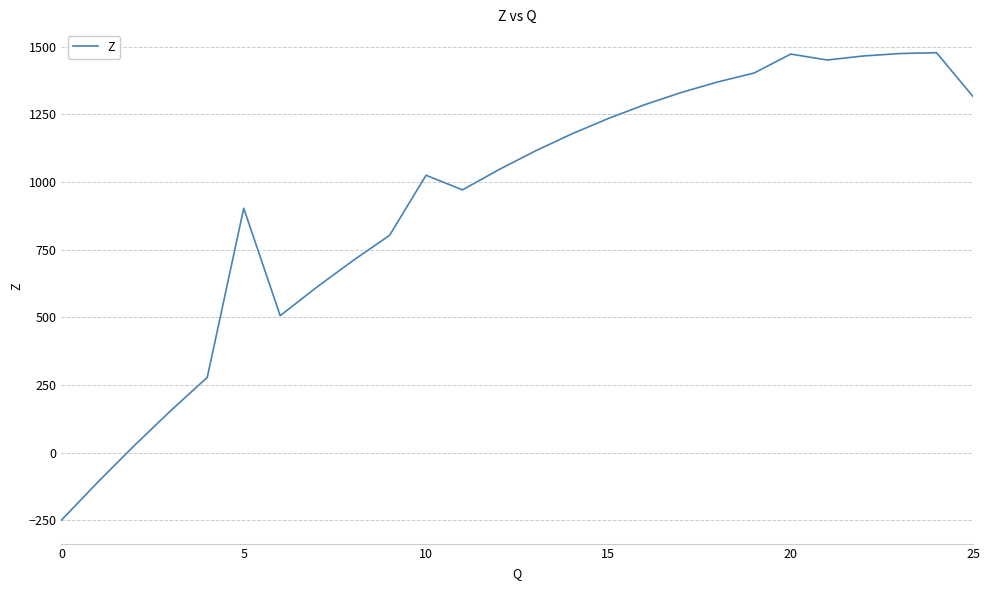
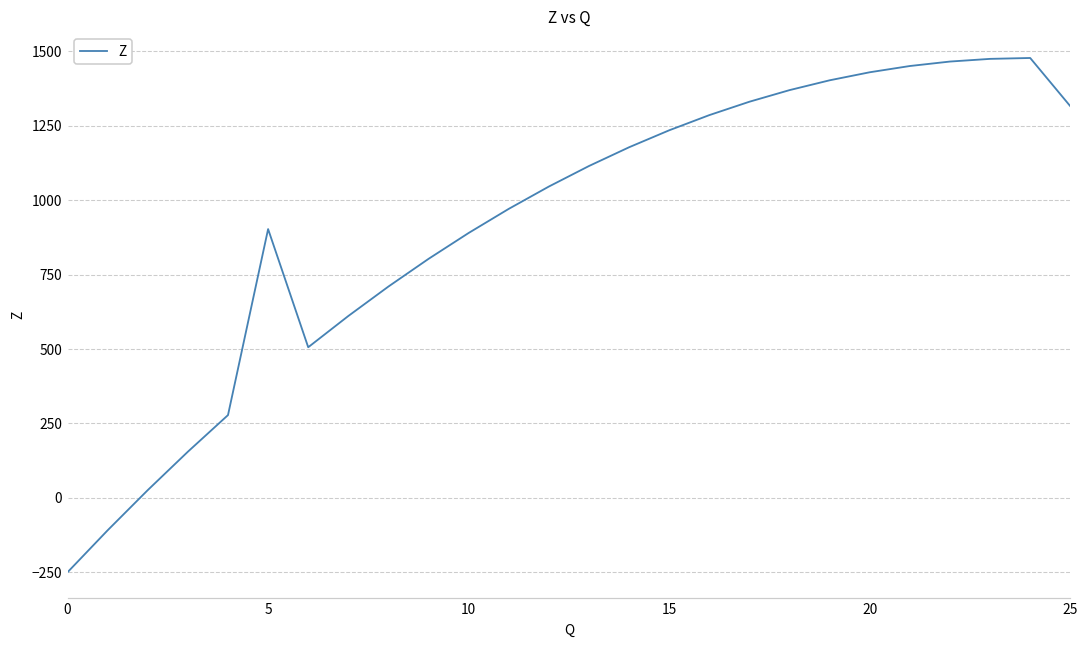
  {
    "0": -250,
    "5": 900,
-   "10": 1030,
+   "10": 890,
    "15": 1240,
-   "20": 1470,
+   "20": 1430,
    "25": 1320
  }
